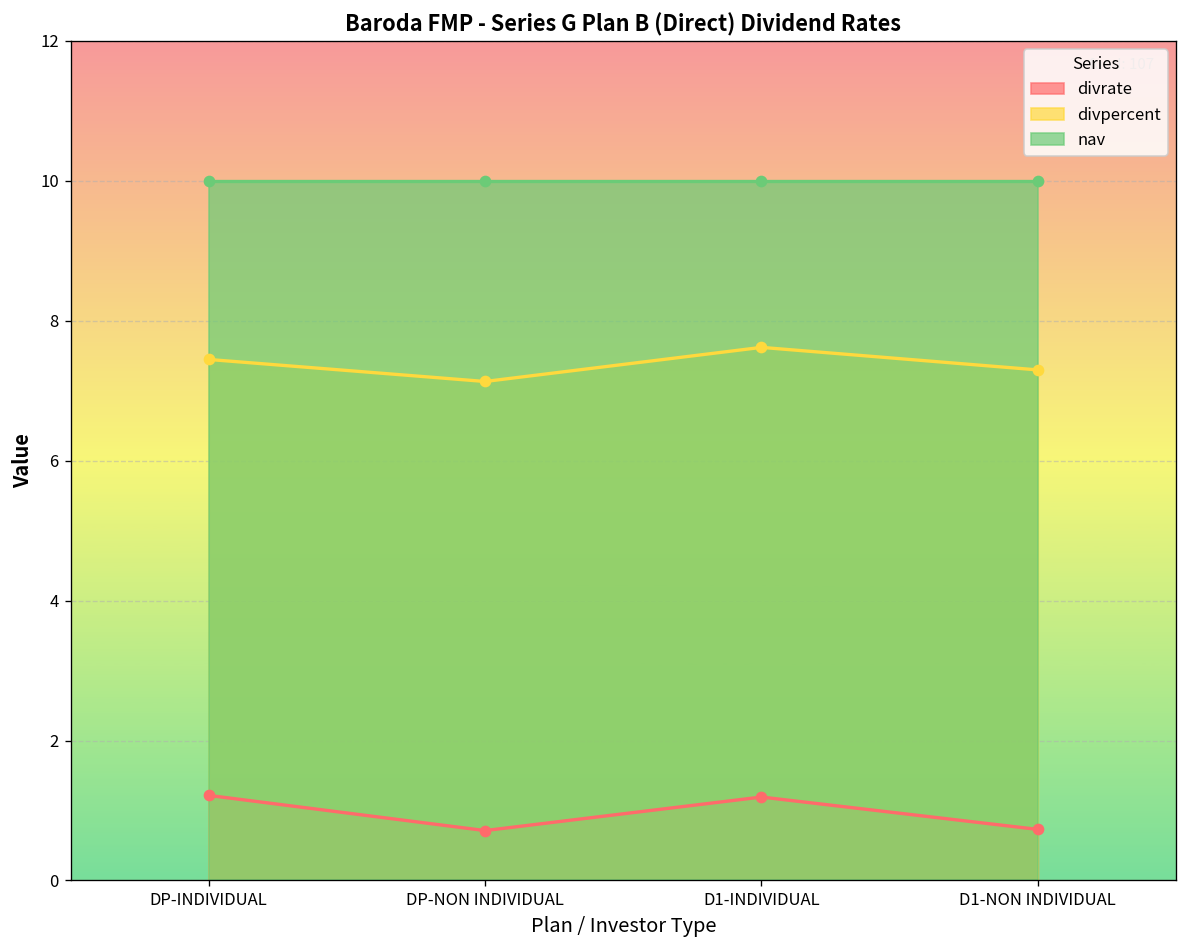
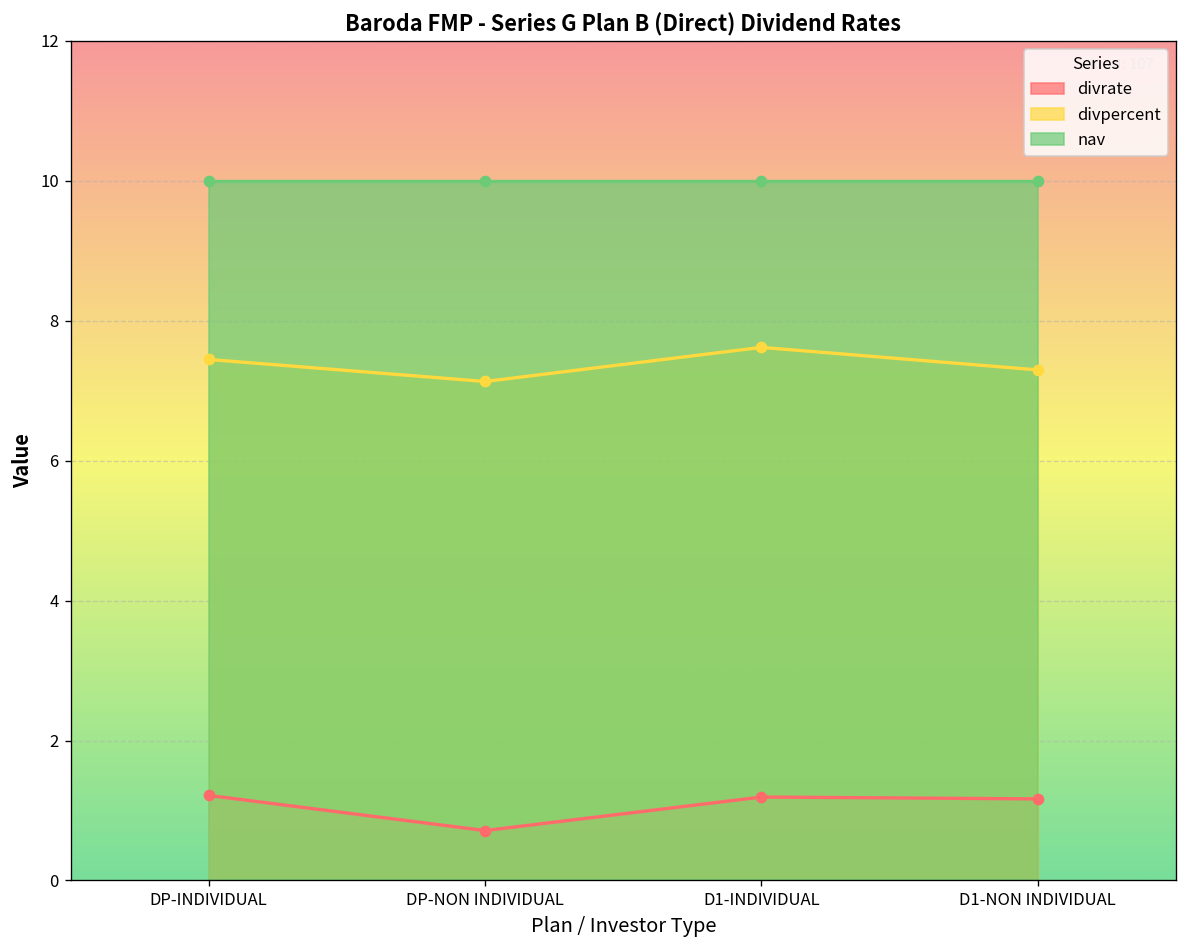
  {
    "divrate": {
      "DP-INDIVIDUAL": 1.2,
      "DP-NON INDIVIDUAL": 0.7,
      "D1-INDIVIDUAL": 1.2,
-     "D1-NON INDIVIDUAL": 0.7
+     "D1-NON INDIVIDUAL": 1.2
    },
    "divpercent": {
      "DP-INDIVIDUAL": 7.4,
      "DP-NON INDIVIDUAL": 7.1,
      "D1-INDIVIDUAL": 7.6,
      "D1-NON INDIVIDUAL": 7.3
    },
    "nav": {
      "DP-INDIVIDUAL": 10.0,
      "DP-NON INDIVIDUAL": 10.0,
      "D1-INDIVIDUAL": 10.0,
      "D1-NON INDIVIDUAL": 10.0
    }
  }
